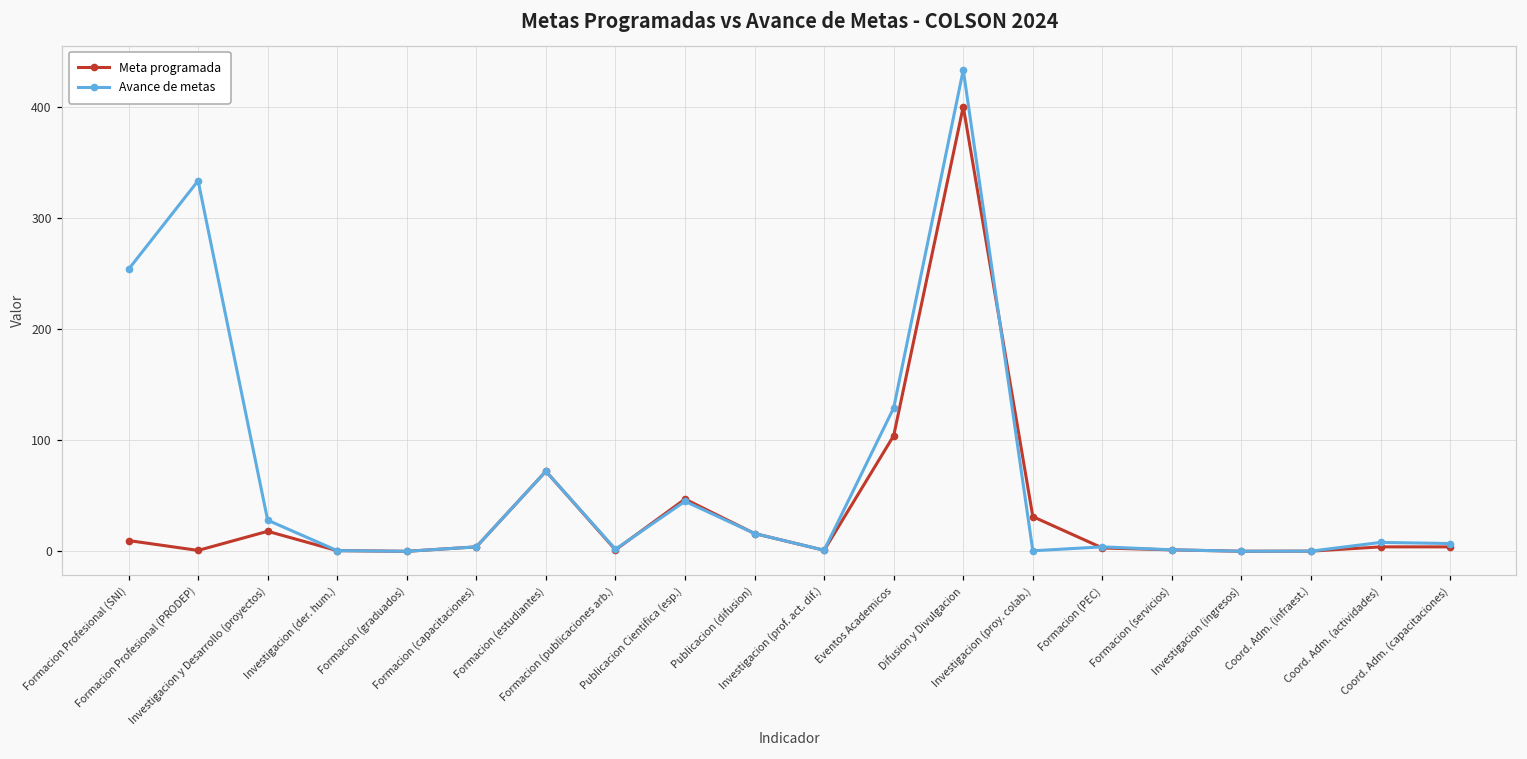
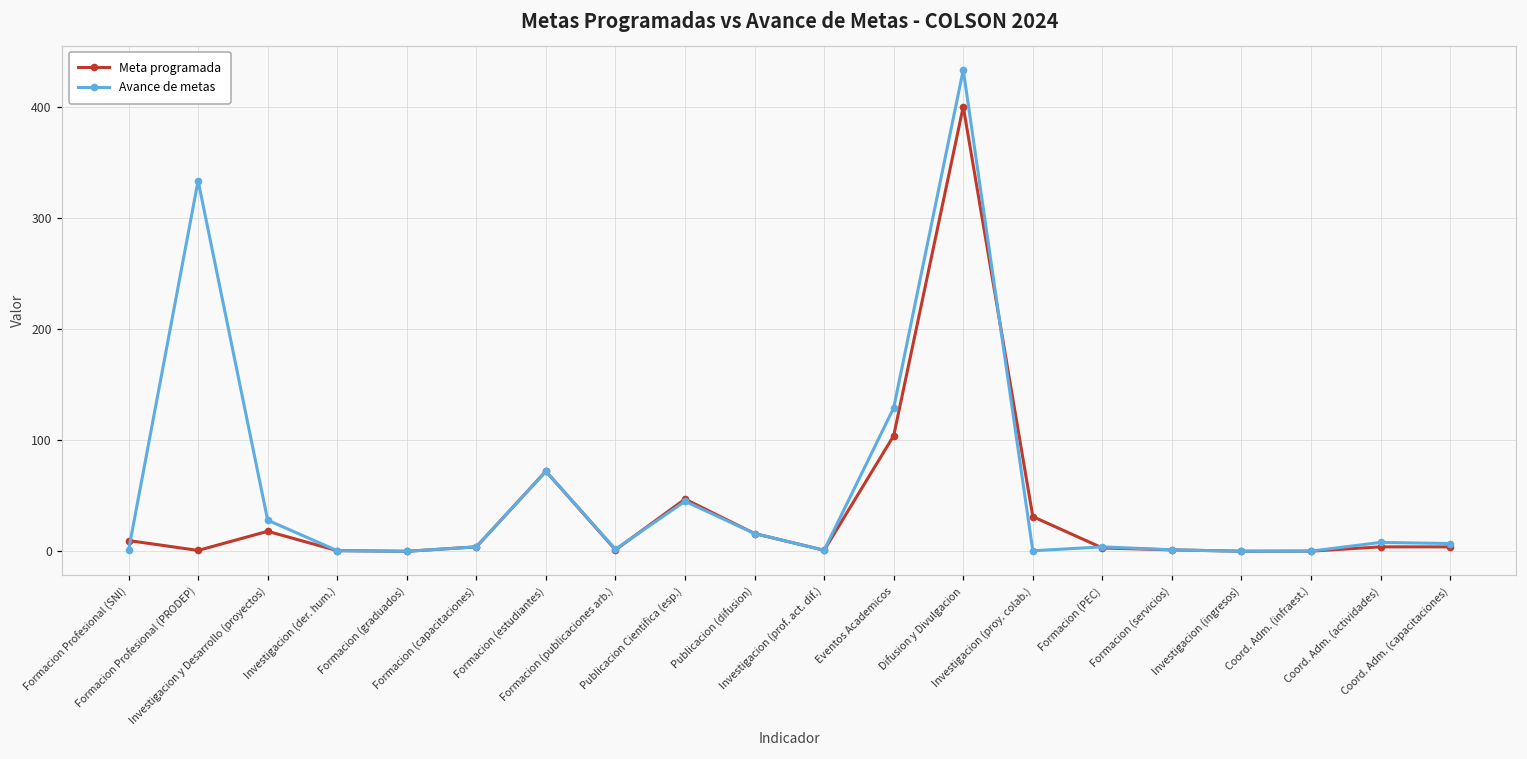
  {
    "Meta programada": {
      "Formacion Profesional (SNI)": 10,
      "Formacion Profesional (PRODEP)": 1,
      "Investigacion y Desarrollo (proyectos)": 18,
      "Eventos Academicos": 104,
      "Difusion y Divulgacion": 400,
      "Investigacion (proy. colab.)": 31,
      "Coord. Adm. (actividades)": 4,
      "Coord. Adm. (capacitaciones)": 4
    },
    "Avance de metas": {
-     "Formacion Profesional (SNI)": 254,
+     "Formacion Profesional (SNI)": 1,
      "Formacion Profesional (PRODEP)": 333,
      "Investigacion y Desarrollo (proyectos)": 28,
      "Eventos Academicos": 129,
      "Difusion y Divulgacion": 433,
      "Investigacion (proy. colab.)": 0,
      "Coord. Adm. (actividades)": 8,
      "Coord. Adm. (capacitaciones)": 7
    }
  }
